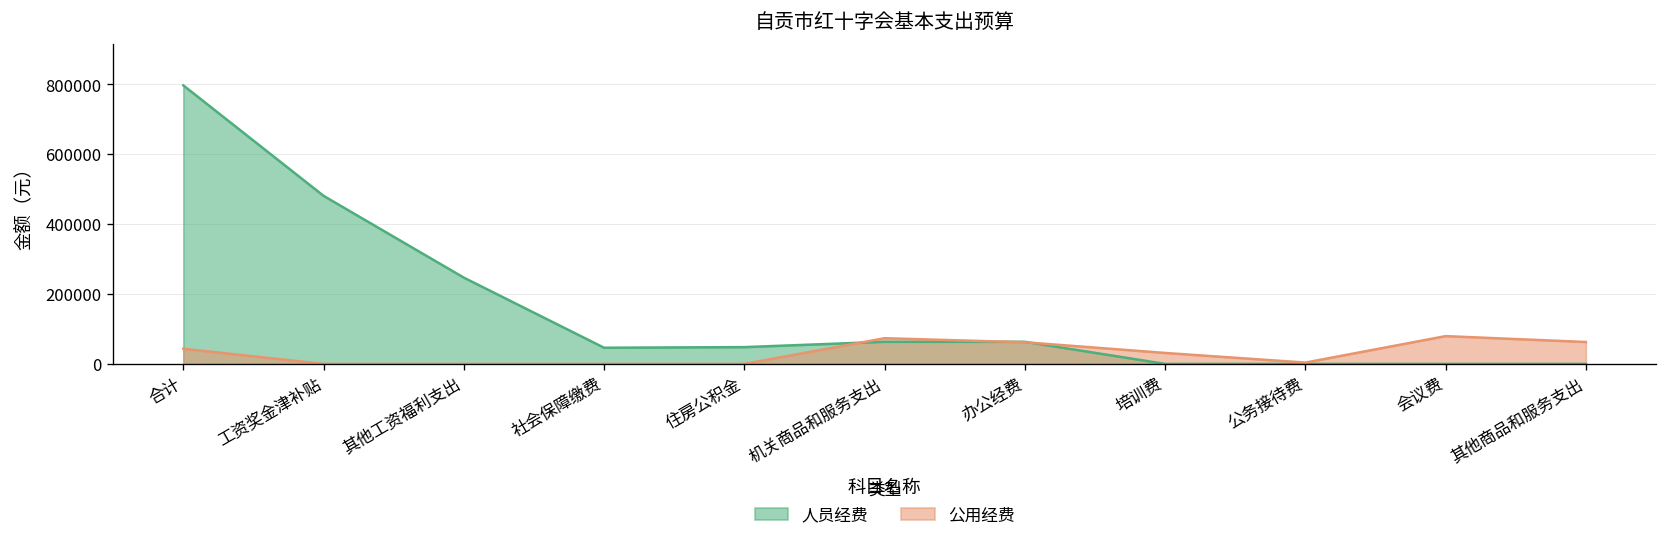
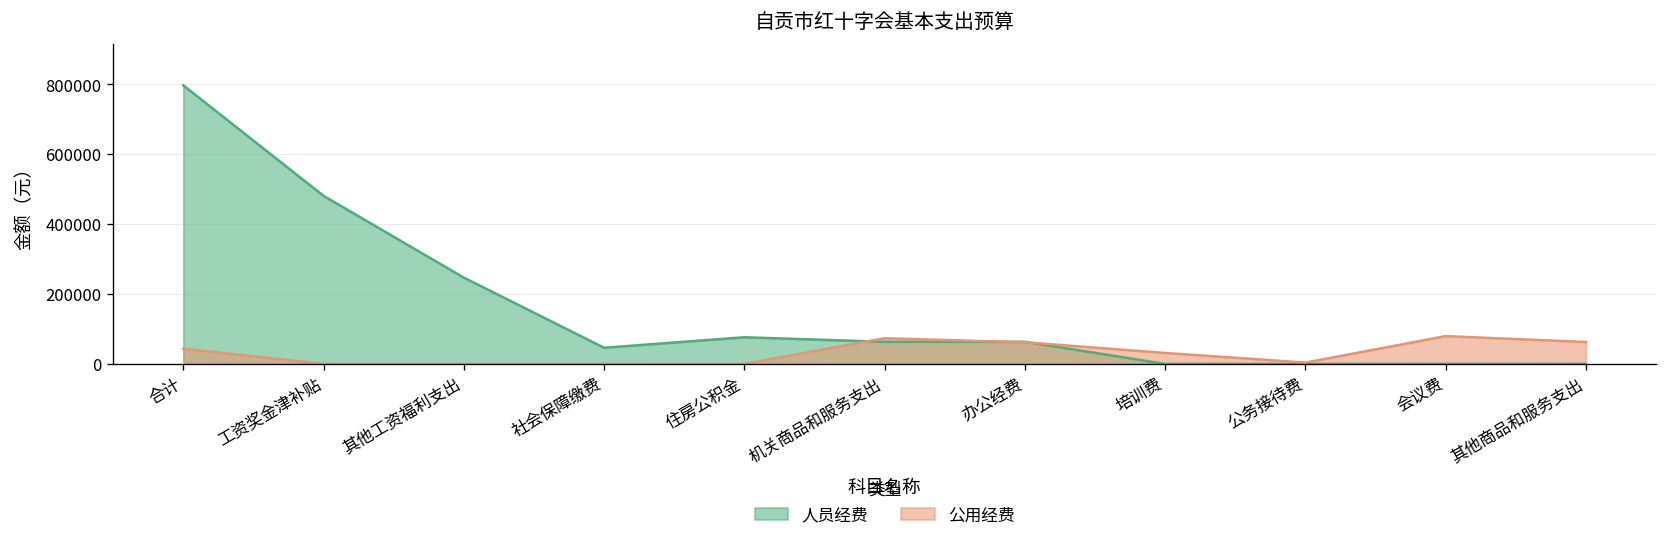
  {
    "人员经费": {
      "合计": 800000,
      "工资奖金津补贴": 480000,
      "其他工资福利支出": 250000,
      "社会保障缴费": 50000,
-     "住房公积金": 50000,
+     "住房公积金": 80000,
      "机关商品和服务支出": 60000,
      "培训费": 0,
      "会议费": 0,
      "其他商品和服务支出": 0
    },
    "公用经费": {
      "合计": 40000,
      "工资奖金津补贴": 0,
      "其他工资福利支出": 0,
      "社会保障缴费": 0,
      "住房公积金": 0,
      "机关商品和服务支出": 70000,
      "培训费": 30000,
      "会议费": 80000,
      "其他商品和服务支出": 60000
    }
  }
